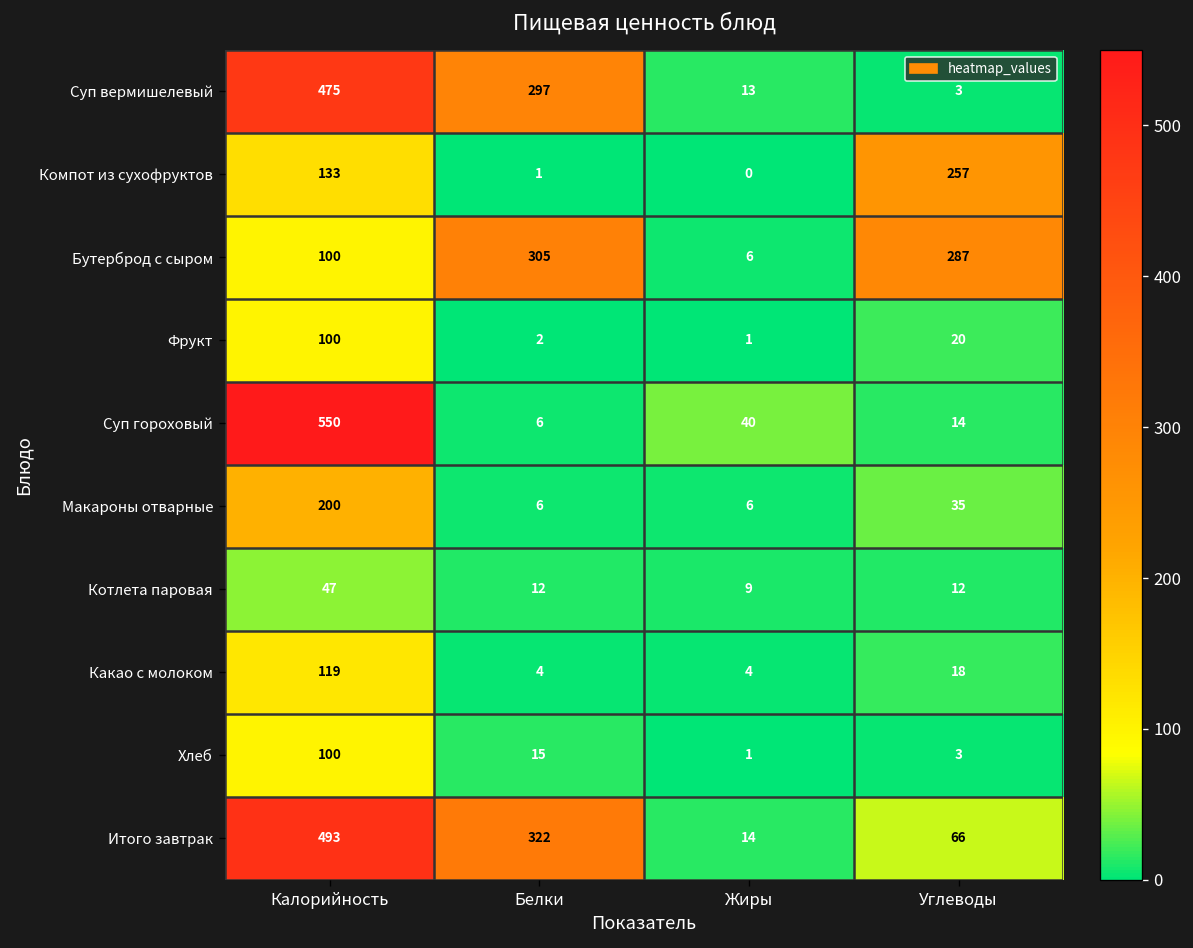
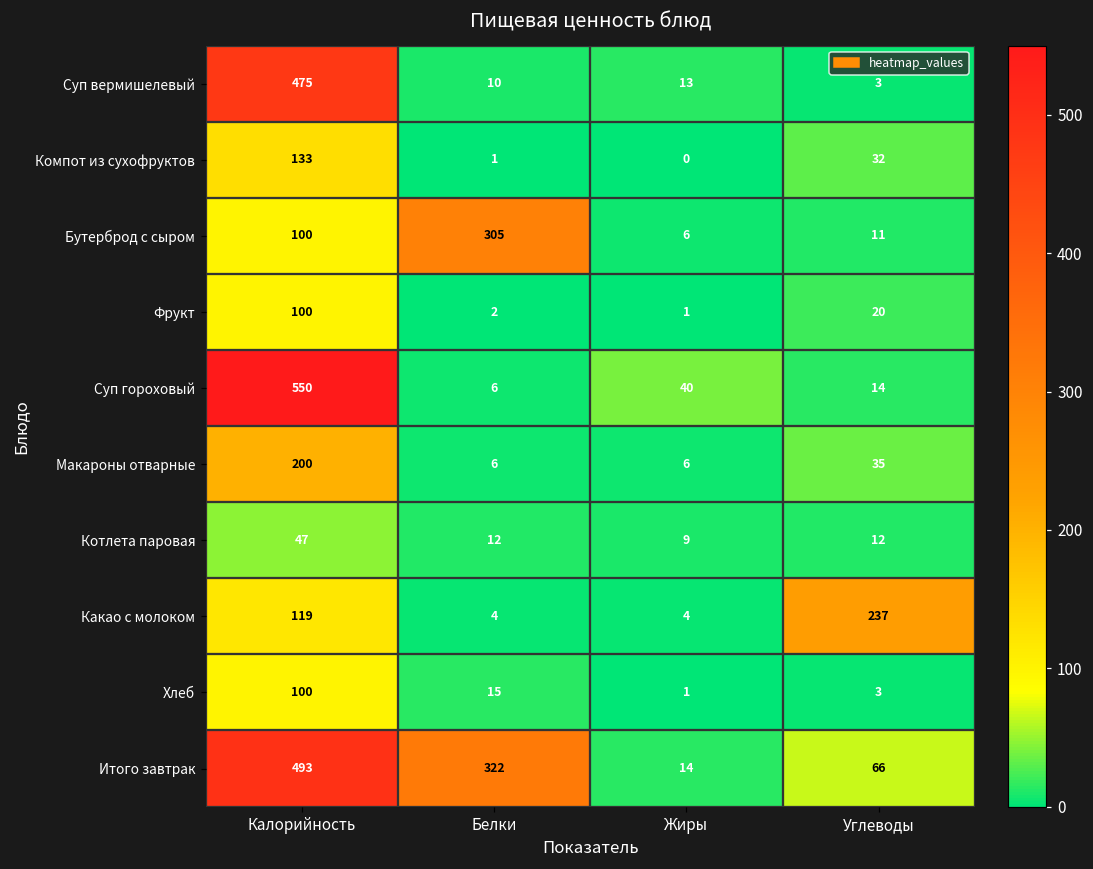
  {
    "Суп вермишелевый": {
      "Калорийность": 475,
-     "Белки": 297,
+     "Белки": 10,
      "Жиры": 13,
      "Углеводы": 3
    },
    "Компот из сухофруктов": {
      "Калорийность": 133,
      "Белки": 1,
      "Жиры": 0,
-     "Углеводы": 257
+     "Углеводы": 32
    },
    "Бутерброд с сыром": {
      "Калорийность": 100,
      "Белки": 305,
      "Жиры": 6,
-     "Углеводы": 287
+     "Углеводы": 11
    },
    "Фрукт": {
      "Калорийность": 100,
      "Белки": 2,
      "Жиры": 1,
      "Углеводы": 20
    },
    "Суп гороховый": {
      "Калорийность": 550,
      "Белки": 6,
      "Жиры": 40,
      "Углеводы": 14
    },
    "Макароны отварные": {
      "Калорийность": 200,
      "Белки": 6,
      "Жиры": 6,
      "Углеводы": 35
    },
    "Котлета паровая": {
      "Калорийность": 47,
      "Белки": 12,
      "Жиры": 9,
      "Углеводы": 12
    },
    "Какао с молоком": {
      "Калорийность": 119,
      "Белки": 4,
      "Жиры": 4,
-     "Углеводы": 18
+     "Углеводы": 237
    },
    "Хлеб": {
      "Калорийность": 100,
      "Белки": 15,
      "Жиры": 1,
      "Углеводы": 3
    },
    "Итого завтрак": {
      "Калорийность": 493,
      "Белки": 322,
      "Жиры": 14,
      "Углеводы": 66
    }
  }
